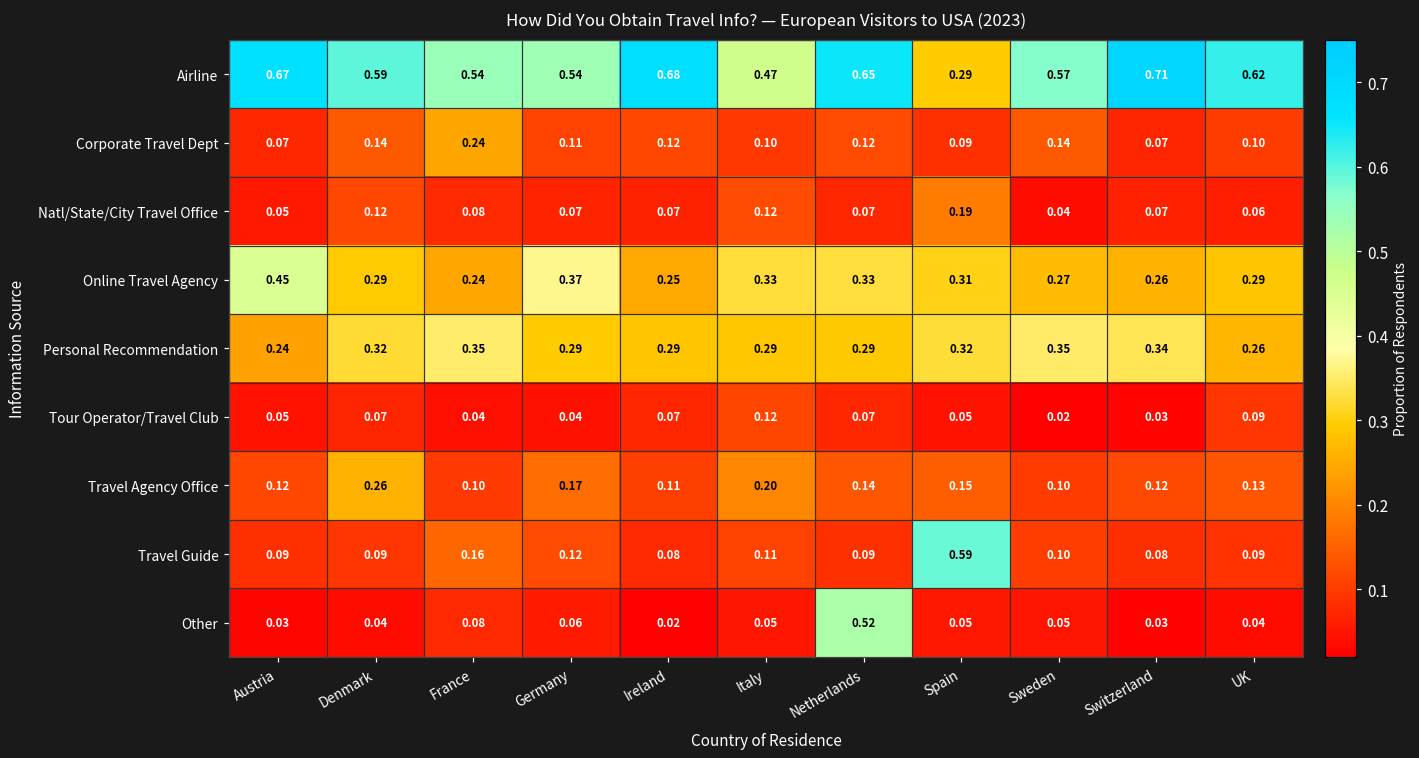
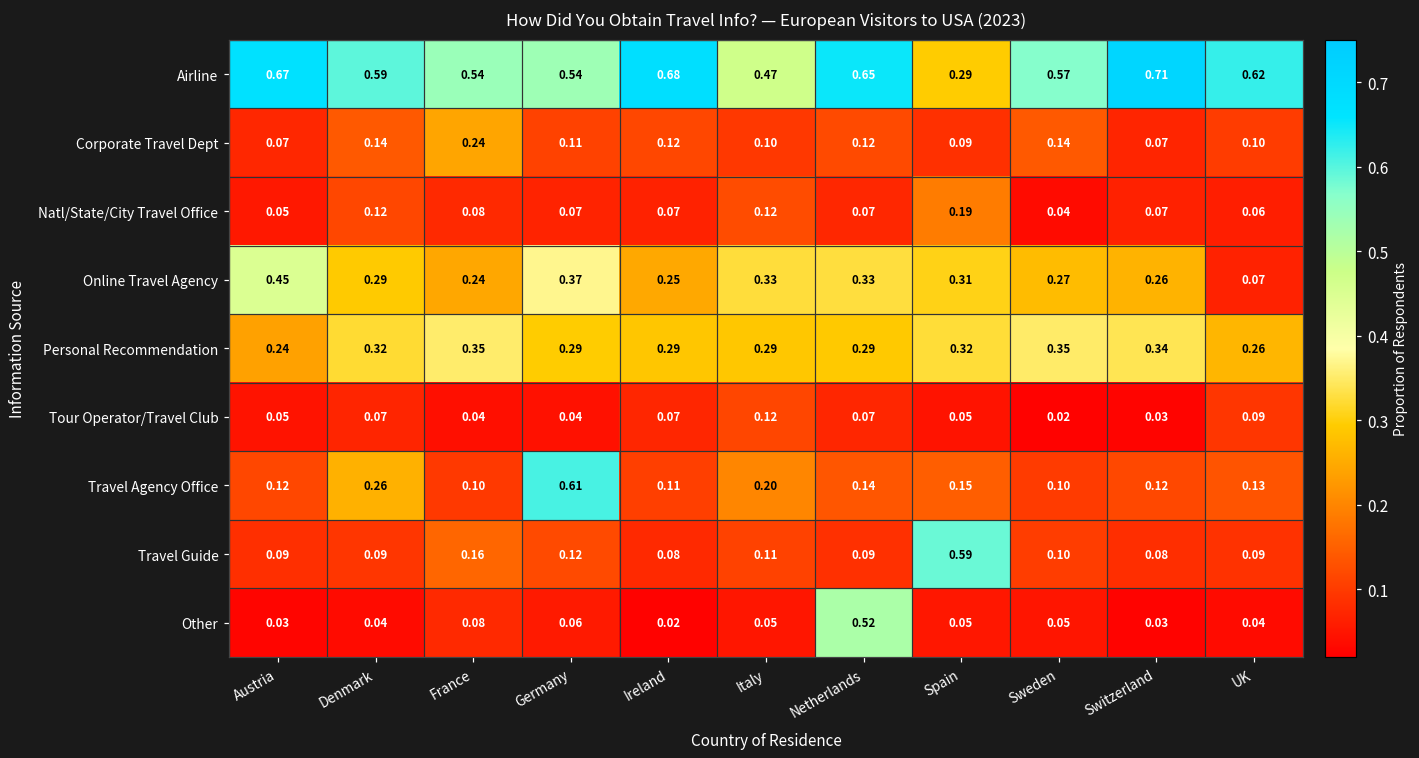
  {
    "Airline": {
      "Austria": 0.67,
      "Denmark": 0.59,
      "France": 0.54,
      "Germany": 0.54,
      "Ireland": 0.68,
      "Italy": 0.47,
      "Netherlands": 0.65,
      "Spain": 0.29,
      "Sweden": 0.57,
      "Switzerland": 0.71,
      "UK": 0.62
    },
    "Corporate Travel Dept": {
      "Austria": 0.07,
      "Denmark": 0.14,
      "France": 0.24,
      "Germany": 0.11,
      "Ireland": 0.12,
      "Italy": 0.10,
      "Netherlands": 0.12,
      "Spain": 0.09,
      "Sweden": 0.14,
      "Switzerland": 0.07,
      "UK": 0.10
    },
    "Natl/State/City Travel Office": {
      "Austria": 0.05,
      "Denmark": 0.12,
      "France": 0.08,
      "Germany": 0.07,
      "Ireland": 0.07,
      "Italy": 0.12,
      "Netherlands": 0.07,
      "Spain": 0.19,
      "Sweden": 0.04,
      "Switzerland": 0.07,
      "UK": 0.06
    },
    "Online Travel Agency": {
      "Austria": 0.45,
      "Denmark": 0.29,
      "France": 0.24,
      "Germany": 0.37,
      "Ireland": 0.25,
      "Italy": 0.33,
      "Netherlands": 0.33,
      "Spain": 0.31,
      "Sweden": 0.27,
      "Switzerland": 0.26,
-     "UK": 0.29
+     "UK": 0.07
    },
    "Personal Recommendation": {
      "Austria": 0.24,
      "Denmark": 0.32,
      "France": 0.35,
      "Germany": 0.29,
      "Ireland": 0.29,
      "Italy": 0.29,
      "Netherlands": 0.29,
      "Spain": 0.32,
      "Sweden": 0.35,
      "Switzerland": 0.34,
      "UK": 0.26
    },
    "Tour Operator/Travel Club": {
      "Austria": 0.05,
      "Denmark": 0.07,
      "France": 0.04,
      "Germany": 0.04,
      "Ireland": 0.07,
      "Italy": 0.12,
      "Netherlands": 0.07,
      "Spain": 0.05,
      "Sweden": 0.02,
      "Switzerland": 0.03,
      "UK": 0.09
    },
    "Travel Agency Office": {
      "Austria": 0.12,
      "Denmark": 0.26,
      "France": 0.10,
-     "Germany": 0.17,
+     "Germany": 0.61,
      "Ireland": 0.11,
      "Italy": 0.20,
      "Netherlands": 0.14,
      "Spain": 0.15,
      "Sweden": 0.10,
      "Switzerland": 0.12,
      "UK": 0.13
    },
    "Travel Guide": {
      "Austria": 0.09,
      "Denmark": 0.09,
      "France": 0.16,
      "Germany": 0.12,
      "Ireland": 0.08,
      "Italy": 0.11,
      "Netherlands": 0.09,
      "Spain": 0.59,
      "Sweden": 0.10,
      "Switzerland": 0.08,
      "UK": 0.09
    },
    "Other": {
      "Austria": 0.03,
      "Denmark": 0.04,
      "France": 0.08,
      "Germany": 0.06,
      "Ireland": 0.02,
      "Italy": 0.05,
      "Netherlands": 0.52,
      "Spain": 0.05,
      "Sweden": 0.05,
      "Switzerland": 0.03,
      "UK": 0.04
    }
  }
